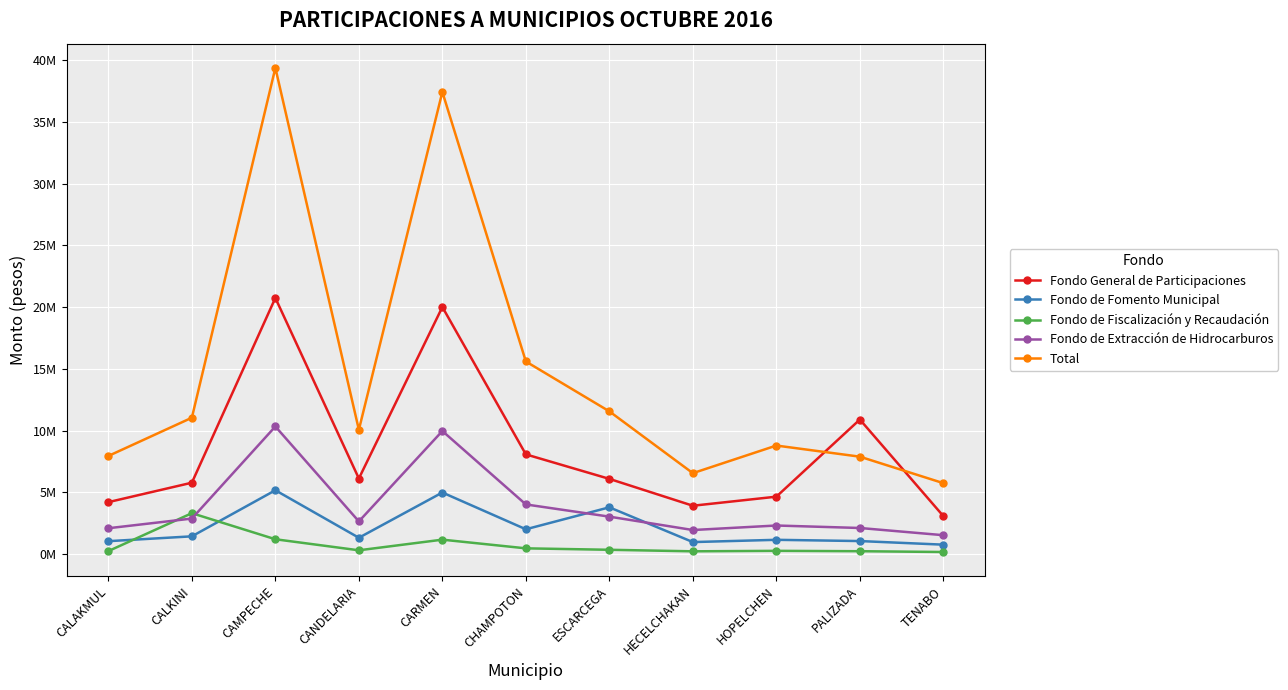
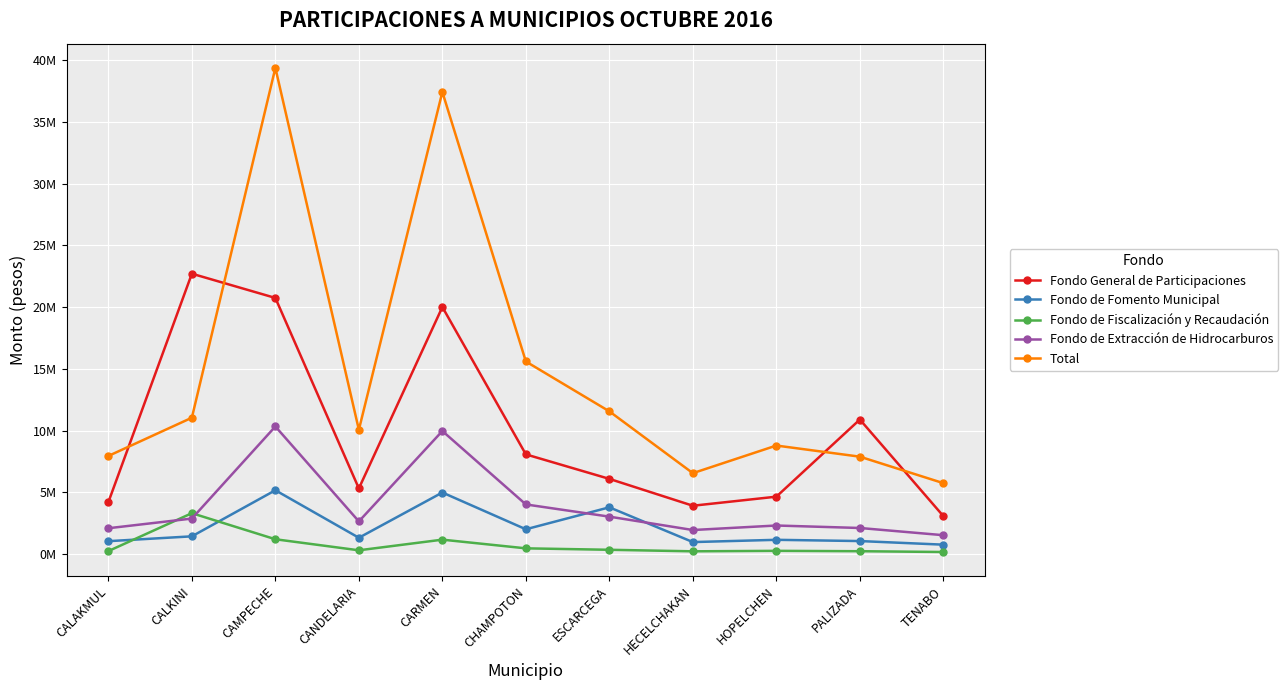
  {
    "Fondo General de Participaciones": {
      "CALAKMUL": 4200000,
-     "CALKINI": 5800000,
+     "CALKINI": 22700000,
      "CAMPECHE": 20700000,
-     "CANDELARIA": 6100000,
+     "CANDELARIA": 5300000,
      "CARMEN": 20000000,
      "CHAMPOTON": 8100000,
      "ESCARCEGA": 6100000,
      "HECELCHAKAN": 3900000,
      "HOPELCHEN": 4700000,
      "PALIZADA": 10900000,
      "TENABO": 3100000
    },
    "Fondo de Fomento Municipal": {
      "CALAKMUL": 1100000,
      "CALKINI": 1400000,
      "CAMPECHE": 5200000,
      "CANDELARIA": 1300000,
      "CARMEN": 5000000,
      "CHAMPOTON": 2000000,
      "ESCARCEGA": 3800000,
      "HECELCHAKAN": 1000000,
      "HOPELCHEN": 1200000,
      "PALIZADA": 1100000,
      "TENABO": 800000
    },
    "Fondo de Fiscalización y Recaudación": {
      "CALAKMUL": 200000,
      "CALKINI": 3300000,
      "CAMPECHE": 1200000,
      "CANDELARIA": 300000,
      "CARMEN": 1200000,
      "CHAMPOTON": 500000,
      "ESCARCEGA": 400000,
      "HECELCHAKAN": 200000,
      "HOPELCHEN": 300000,
      "PALIZADA": 200000,
      "TENABO": 200000
    },
    "Fondo de Extracción de Hidrocarburos": {
      "CALAKMUL": 2100000,
      "CALKINI": 2900000,
      "CAMPECHE": 10300000,
      "CANDELARIA": 2700000,
      "CARMEN": 10000000,
      "CHAMPOTON": 4000000,
      "ESCARCEGA": 3000000,
      "HECELCHAKAN": 2000000,
      "HOPELCHEN": 2300000,
      "PALIZADA": 2100000,
      "TENABO": 1500000
    },
    "Total": {
      "CALAKMUL": 8000000,
      "CALKINI": 11000000,
      "CAMPECHE": 39400000,
      "CANDELARIA": 10100000,
      "CARMEN": 37400000,
      "CHAMPOTON": 15600000,
      "ESCARCEGA": 11600000,
      "HECELCHAKAN": 6600000,
      "HOPELCHEN": 8800000,
      "PALIZADA": 7900000,
      "TENABO": 5700000
    }
  }
